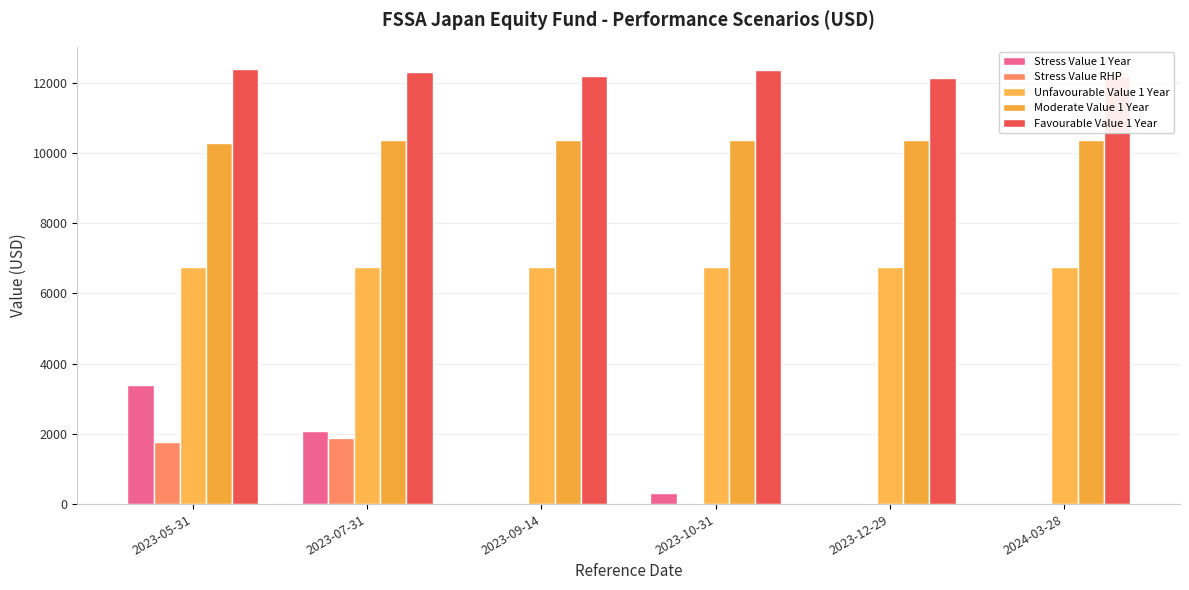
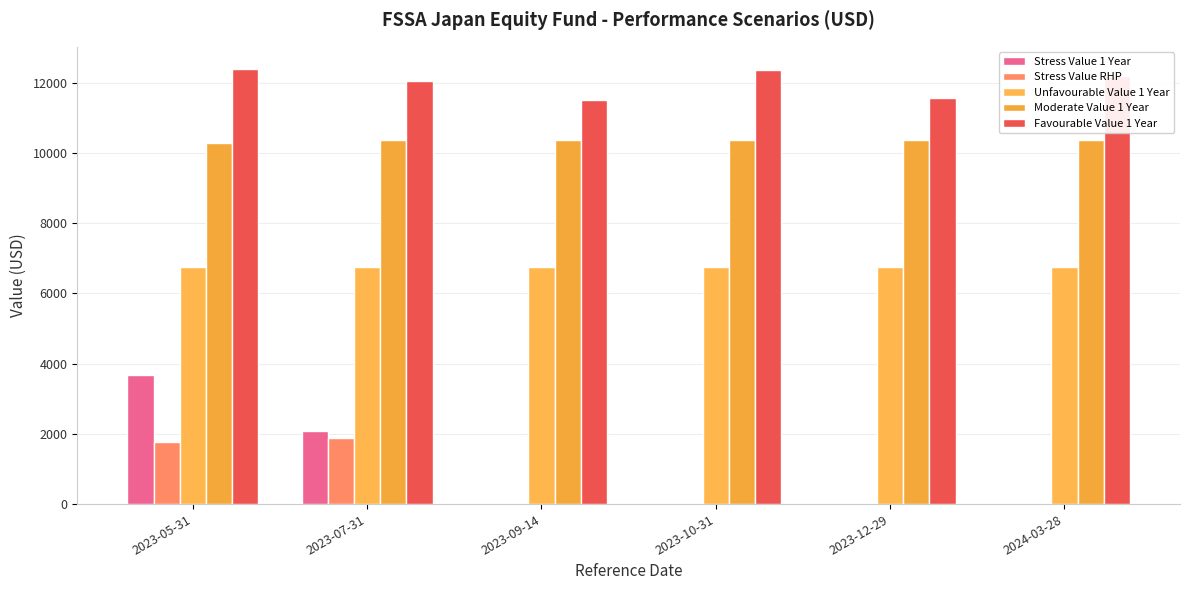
  {
    "Stress Value 1 Year": {
-     "2023-05-31": 3400,
+     "2023-05-31": 3700,
      "2023-07-31": 2100,
-     "2023-10-31": 300
+     "2023-10-31": 0
    },
    "Favourable Value 1 Year": {
      "2023-05-31": 12400,
-     "2023-07-31": 12300,
-     "2023-09-14": 12200,
+     "2023-07-31": 12000,
+     "2023-09-14": 11500,
      "2023-10-31": 12400,
-     "2023-12-29": 12100
+     "2023-12-29": 11600
    }
  }
